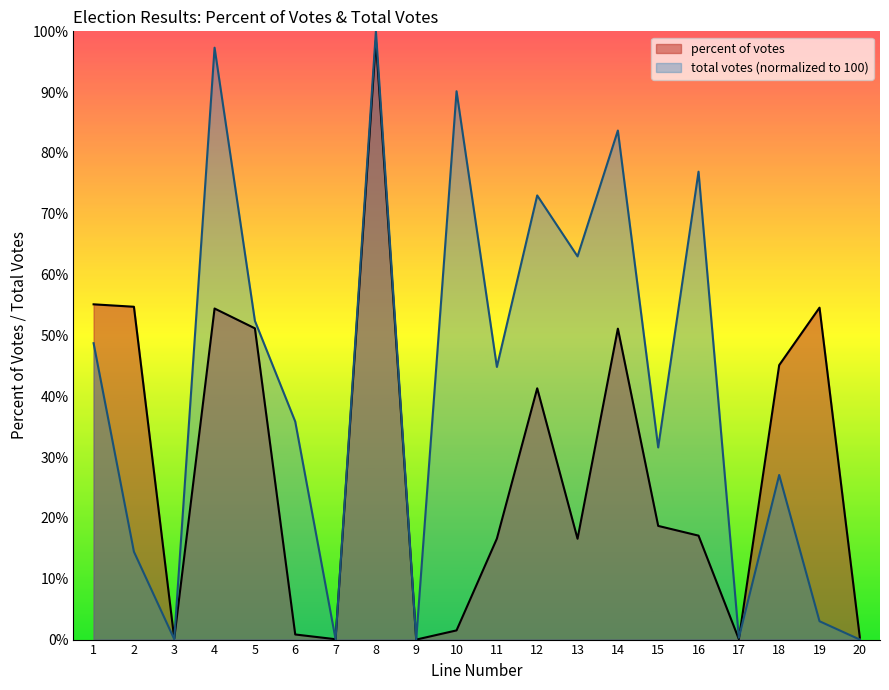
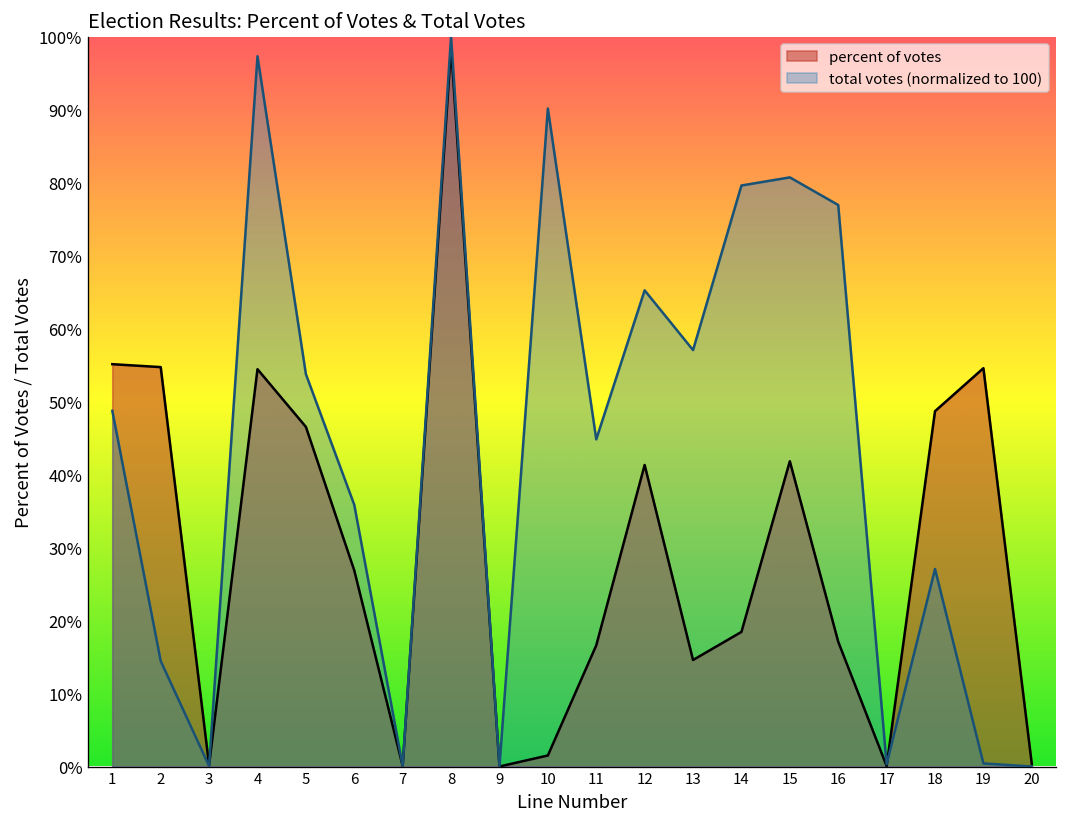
  {
    "percent of votes": {
      "1": "55%",
      "2": "55%",
      "4": "54%",
-     "5": "51%",
-     "6": "1%",
+     "5": "47%",
+     "6": "27%",
      "8": "98%",
      "10": "2%",
      "11": "17%",
      "12": "41%",
-     "13": "17%",
-     "14": "51%",
-     "15": "19%",
+     "13": "15%",
+     "14": "18%",
+     "15": "42%",
      "16": "17%",
-     "18": "45%",
+     "18": "49%",
      "19": "55%"
    },
    "total votes (normalized to 100)": {
      "1": "49%",
      "2": "14%",
      "4": "97%",
-     "5": "52%",
+     "5": "54%",
      "6": "36%",
      "8": "100%",
      "10": "90%",
      "11": "45%",
-     "12": "73%",
-     "13": "63%",
-     "14": "84%",
-     "15": "32%",
+     "12": "65%",
+     "13": "57%",
+     "14": "80%",
+     "15": "81%",
      "16": "77%",
      "18": "27%",
-     "19": "3%"
+     "19": "0%"
    }
  }
